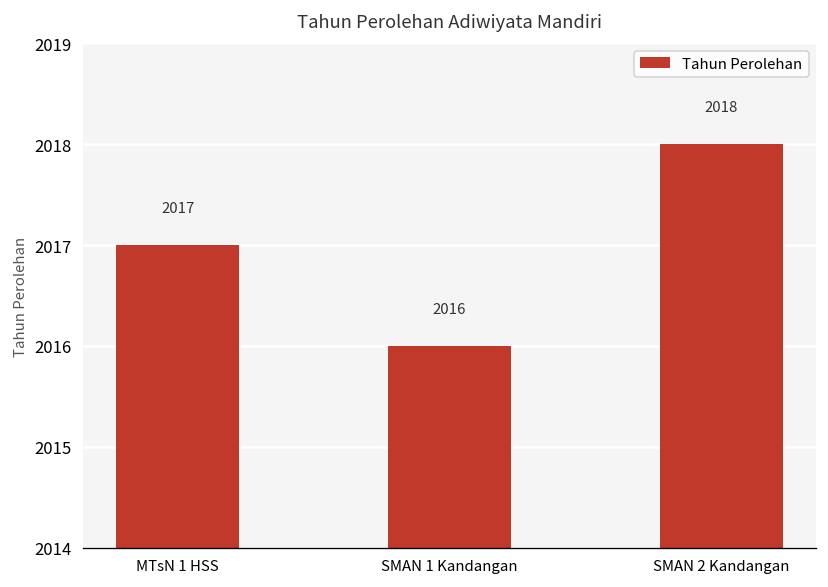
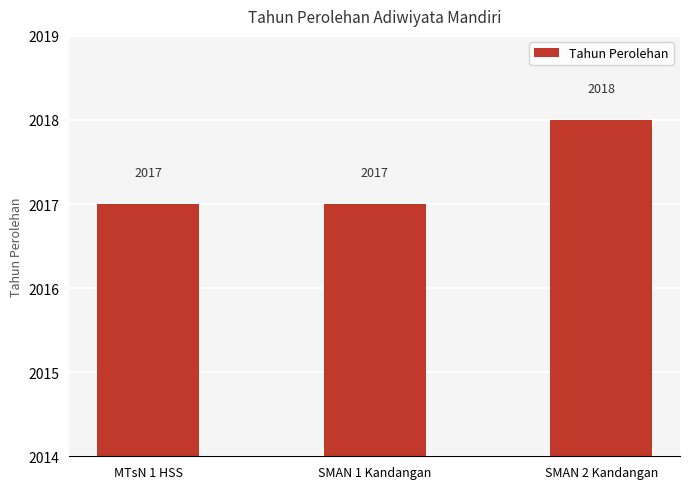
  {
-   "SMAN 1 Kandangan": 2016
+   "SMAN 1 Kandangan": 2017
  }
